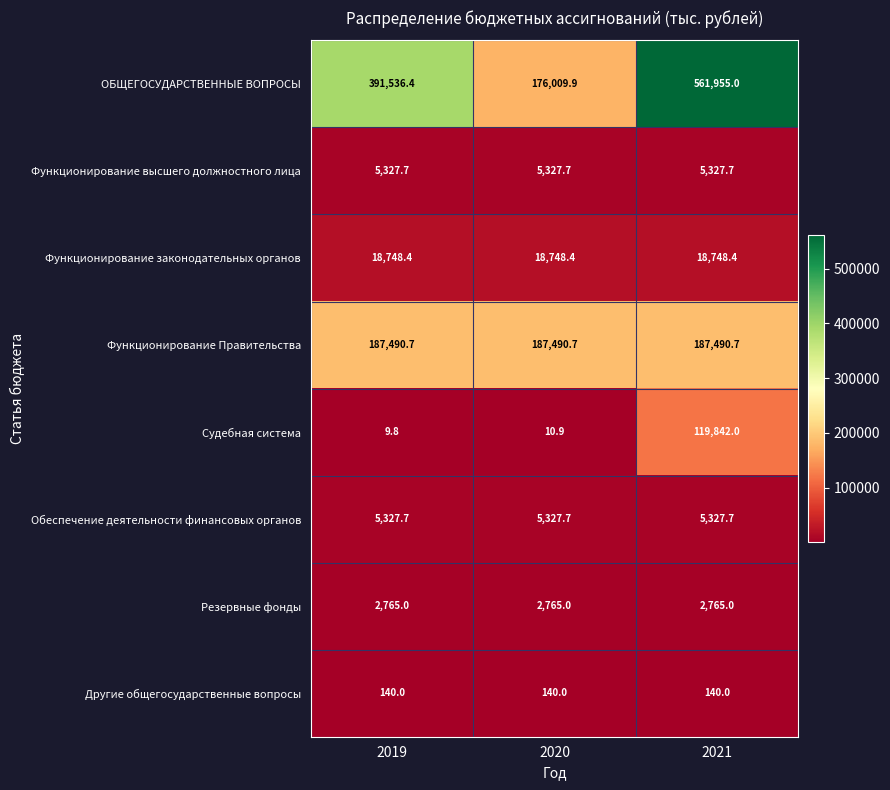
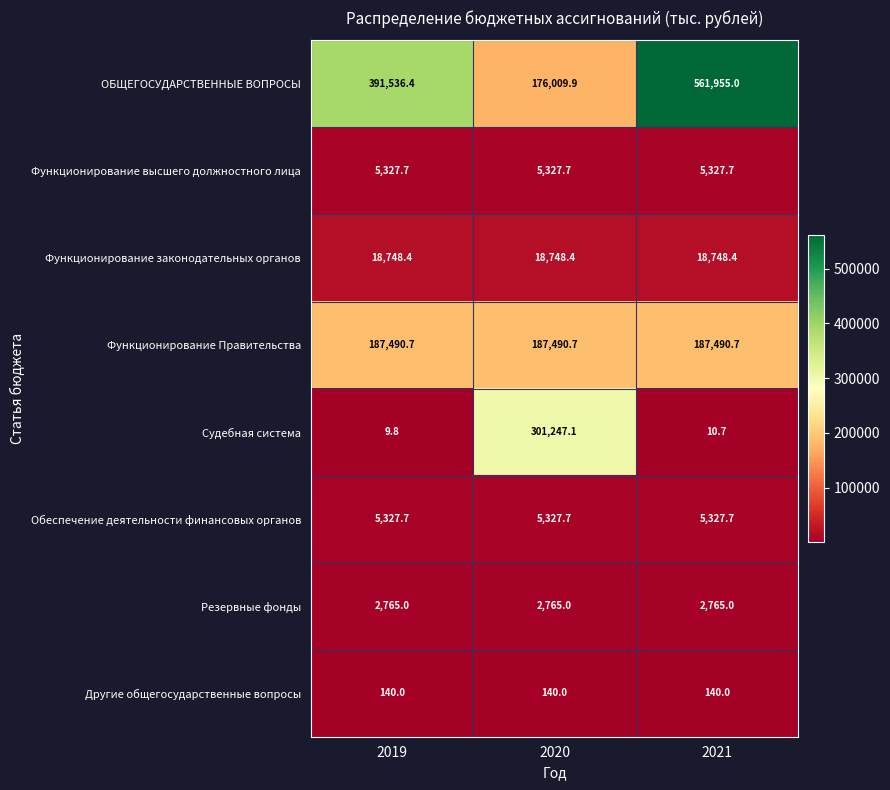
  {
    "ОБЩЕГОСУДАРСТВЕННЫЕ ВОПРОСЫ": {
      "2019": "391,536.4",
      "2020": "176,009.9",
      "2021": "561,955.0"
    },
    "Функционирование высшего должностного лица": {
      "2019": "5,327.7",
      "2020": "5,327.7",
      "2021": "5,327.7"
    },
    "Функционирование законодательных органов": {
      "2019": "18,748.4",
      "2020": "18,748.4",
      "2021": "18,748.4"
    },
    "Функционирование Правительства": {
      "2019": "187,490.7",
      "2020": "187,490.7",
      "2021": "187,490.7"
    },
    "Судебная система": {
      "2019": "9.8",
-     "2020": "10.9",
-     "2021": "119,842.0"
+     "2020": "301,247.1",
+     "2021": "10.7"
    },
    "Обеспечение деятельности финансовых органов": {
      "2019": "5,327.7",
      "2020": "5,327.7",
      "2021": "5,327.7"
    },
    "Резервные фонды": {
      "2019": "2,765.0",
      "2020": "2,765.0",
      "2021": "2,765.0"
    },
    "Другие общегосударственные вопросы": {
      "2019": "140.0",
      "2020": "140.0",
      "2021": "140.0"
    }
  }
